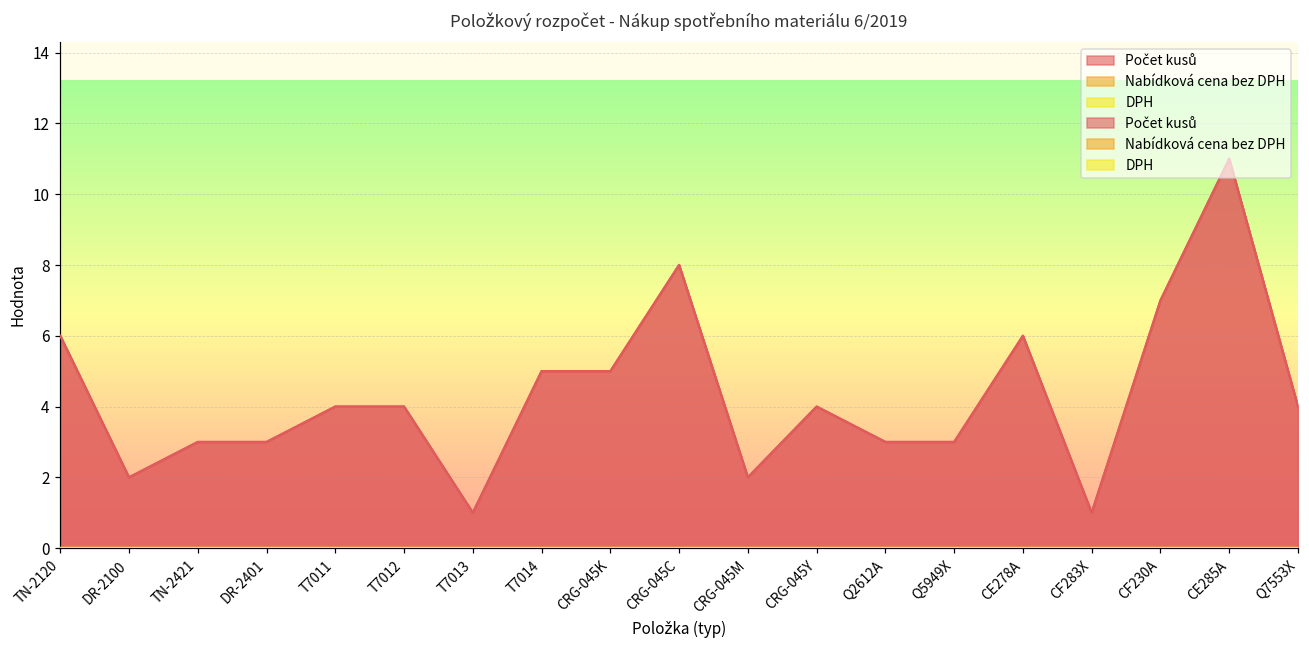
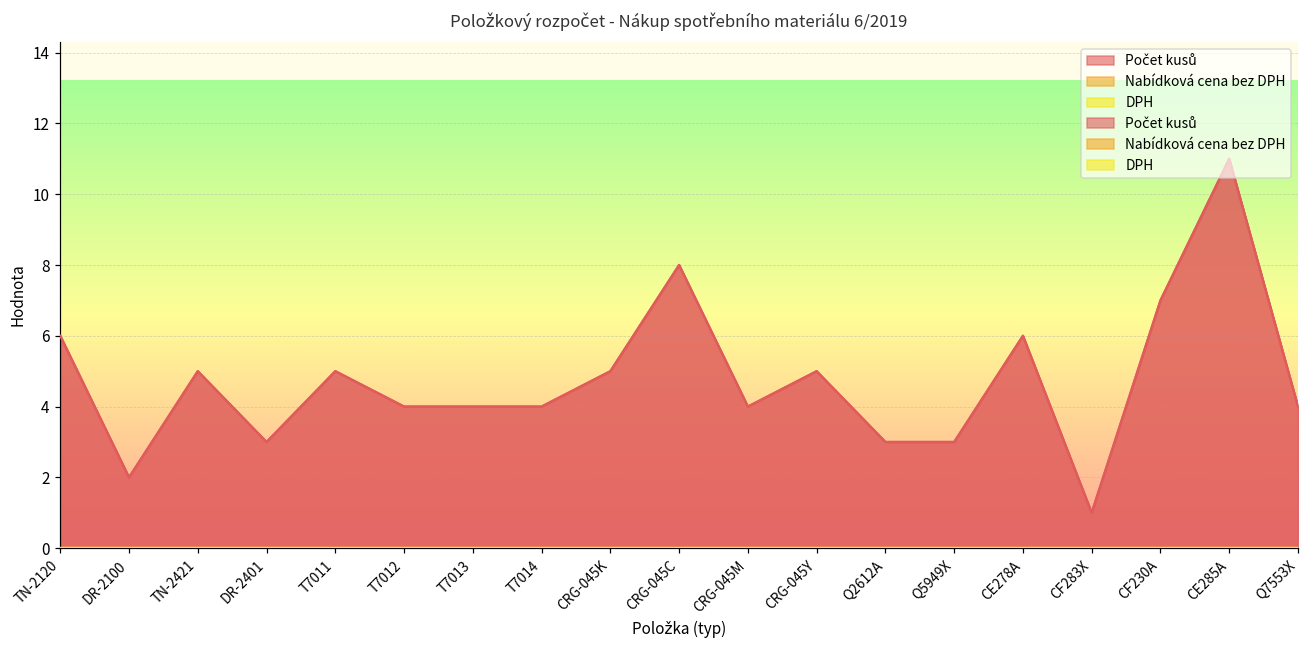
  {
    "Počet kusů": {
      "TN-2120": 6,
      "DR-2100": 2,
-     "TN-2421": 3,
+     "TN-2421": 5,
      "DR-2401": 3,
-     "T7011": 4,
+     "T7011": 5,
      "T7012": 4,
-     "T7013": 1,
-     "T7014": 5,
+     "T7013": 4,
+     "T7014": 4,
      "CRG-045K": 5,
      "CRG-045C": 8,
-     "CRG-045M": 2,
-     "CRG-045Y": 4,
+     "CRG-045M": 4,
+     "CRG-045Y": 5,
      "Q2612A": 3,
      "Q5949X": 3,
      "CE278A": 6,
      "CF283X": 1,
      "CF230A": 7,
      "Q7553X": 4
    },
    "DPH": {
      "TN-2120": 0,
      "DR-2100": 0,
      "TN-2421": 0,
      "DR-2401": 0,
      "T7011": 0,
      "T7012": 0,
      "T7013": 0,
      "T7014": 0,
      "CRG-045K": 0,
      "CRG-045C": 0,
      "CRG-045M": 0,
      "CRG-045Y": 0,
      "Q2612A": 0,
      "Q5949X": 0,
      "CE278A": 0,
      "CF283X": 0,
      "CF230A": 0,
      "CE285A": 0,
      "Q7553X": 0
    }
  }
